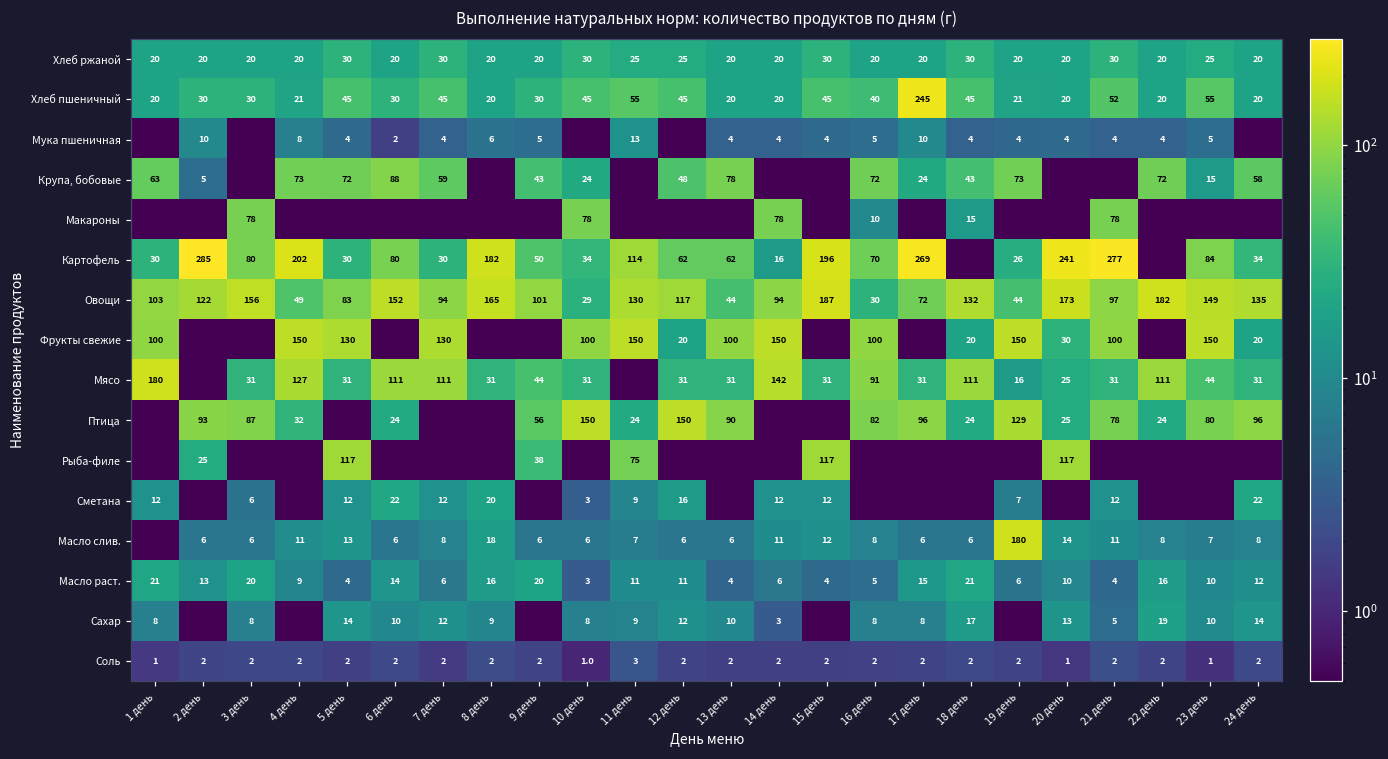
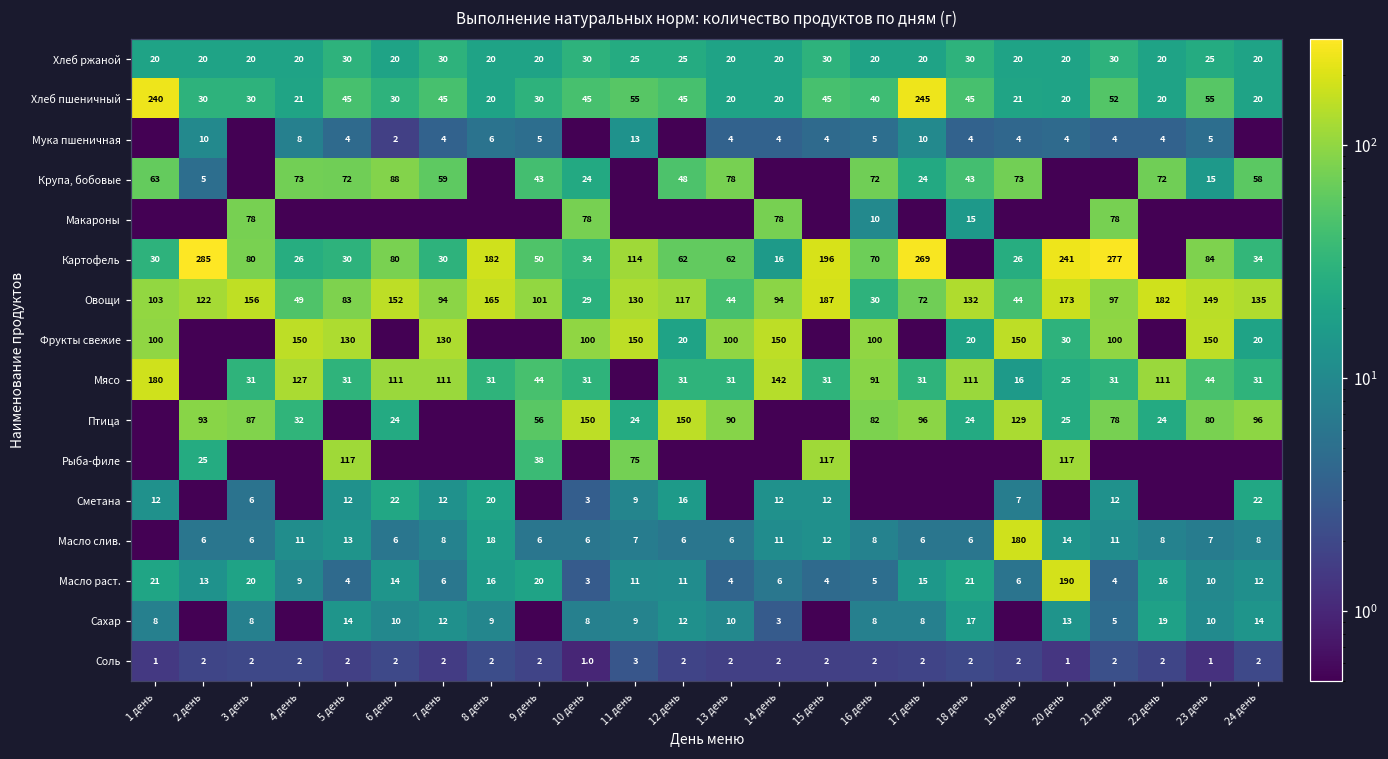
  {
    "Хлеб пшеничный": {
-     "1 день": 20,
+     "1 день": 240,
      "2 день": 30,
      "3 день": 30,
      "4 день": 21,
      "5 день": 45,
      "6 день": 30,
      "7 день": 45,
      "8 день": 20,
      "9 день": 30,
      "10 день": 45,
      "11 день": 55,
      "12 день": 45,
      "13 день": 20,
      "14 день": 20,
      "15 день": 45,
      "16 день": 40,
      "17 день": 245,
      "18 день": 45,
      "19 день": 21,
      "20 день": 20,
      "21 день": 52,
      "22 день": 20,
      "23 день": 55,
      "24 день": 20
    },
    "Картофель": {
      "1 день": 30,
      "2 день": 285,
      "3 день": 80,
-     "4 день": 202,
+     "4 день": 26,
      "5 день": 30,
      "6 день": 80,
      "7 день": 30,
      "8 день": 182,
      "9 день": 50,
      "10 день": 34,
      "11 день": 114,
      "12 день": 62,
      "13 день": 62,
      "14 день": 16,
      "15 день": 196,
      "16 день": 70,
      "17 день": 269,
      "19 день": 26,
      "20 день": 241,
      "21 день": 277,
      "23 день": 84,
      "24 день": 34
    },
    "Масло раст.": {
      "1 день": 21,
      "2 день": 13,
      "3 день": 20,
      "4 день": 9,
      "5 день": 4,
      "6 день": 14,
      "7 день": 6,
      "8 день": 16,
      "9 день": 20,
      "10 день": 3,
      "11 день": 11,
      "12 день": 11,
      "13 день": 4,
      "14 день": 6,
      "15 день": 4,
      "16 день": 5,
      "17 день": 15,
      "18 день": 21,
      "19 день": 6,
-     "20 день": 10,
+     "20 день": 190,
      "21 день": 4,
      "22 день": 16,
      "23 день": 10,
      "24 день": 12
    }
  }
